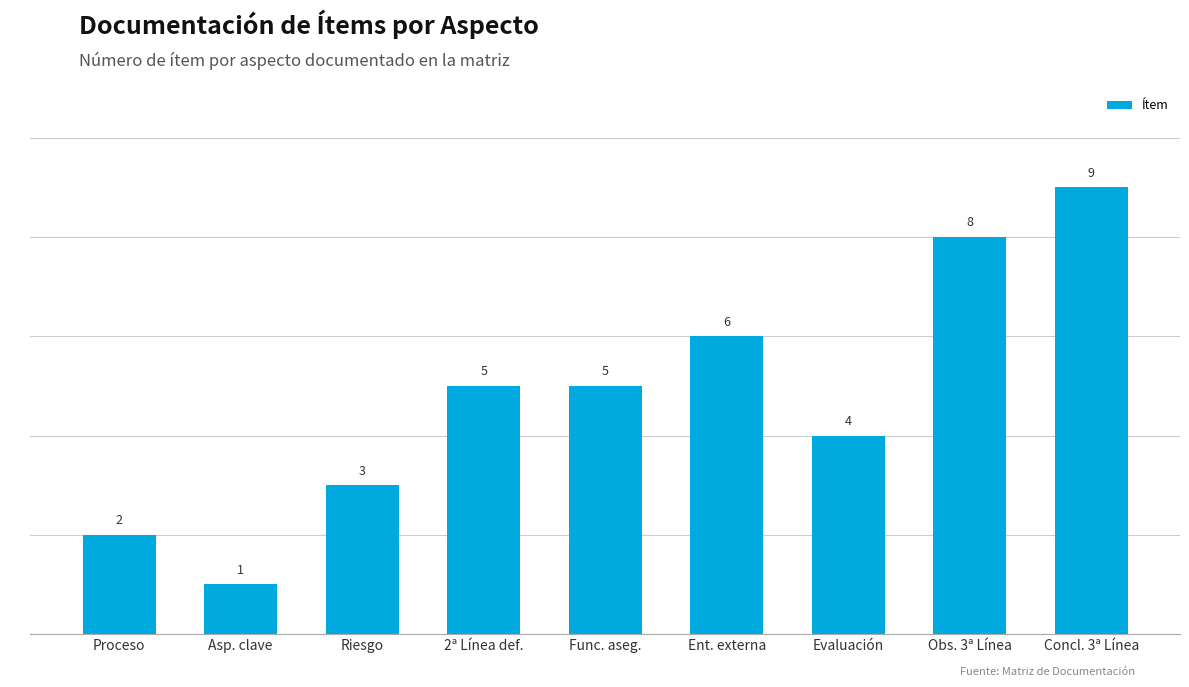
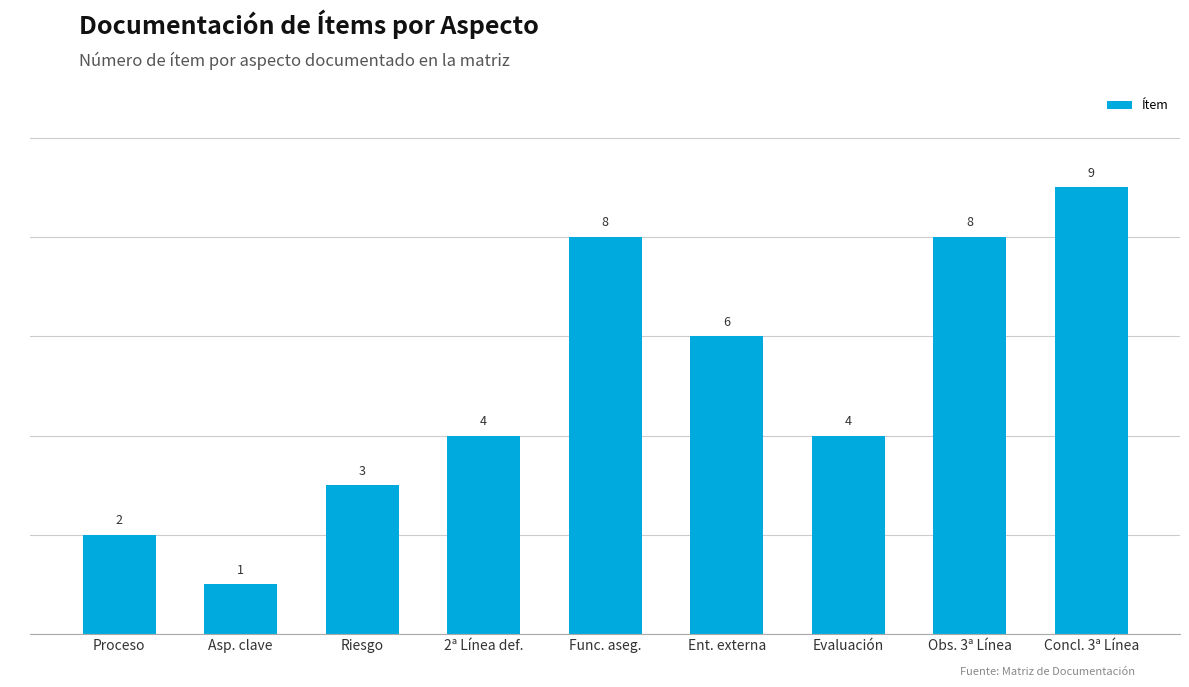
  {
    "Proceso": 2,
    "Asp. clave": 1,
    "Riesgo": 3,
-   "2ª Línea def.": 5,
-   "Func. aseg.": 5,
+   "2ª Línea def.": 4,
+   "Func. aseg.": 8,
    "Ent. externa": 6,
    "Evaluación": 4,
    "Obs. 3ª Línea": 8,
    "Concl. 3ª Línea": 9
  }
